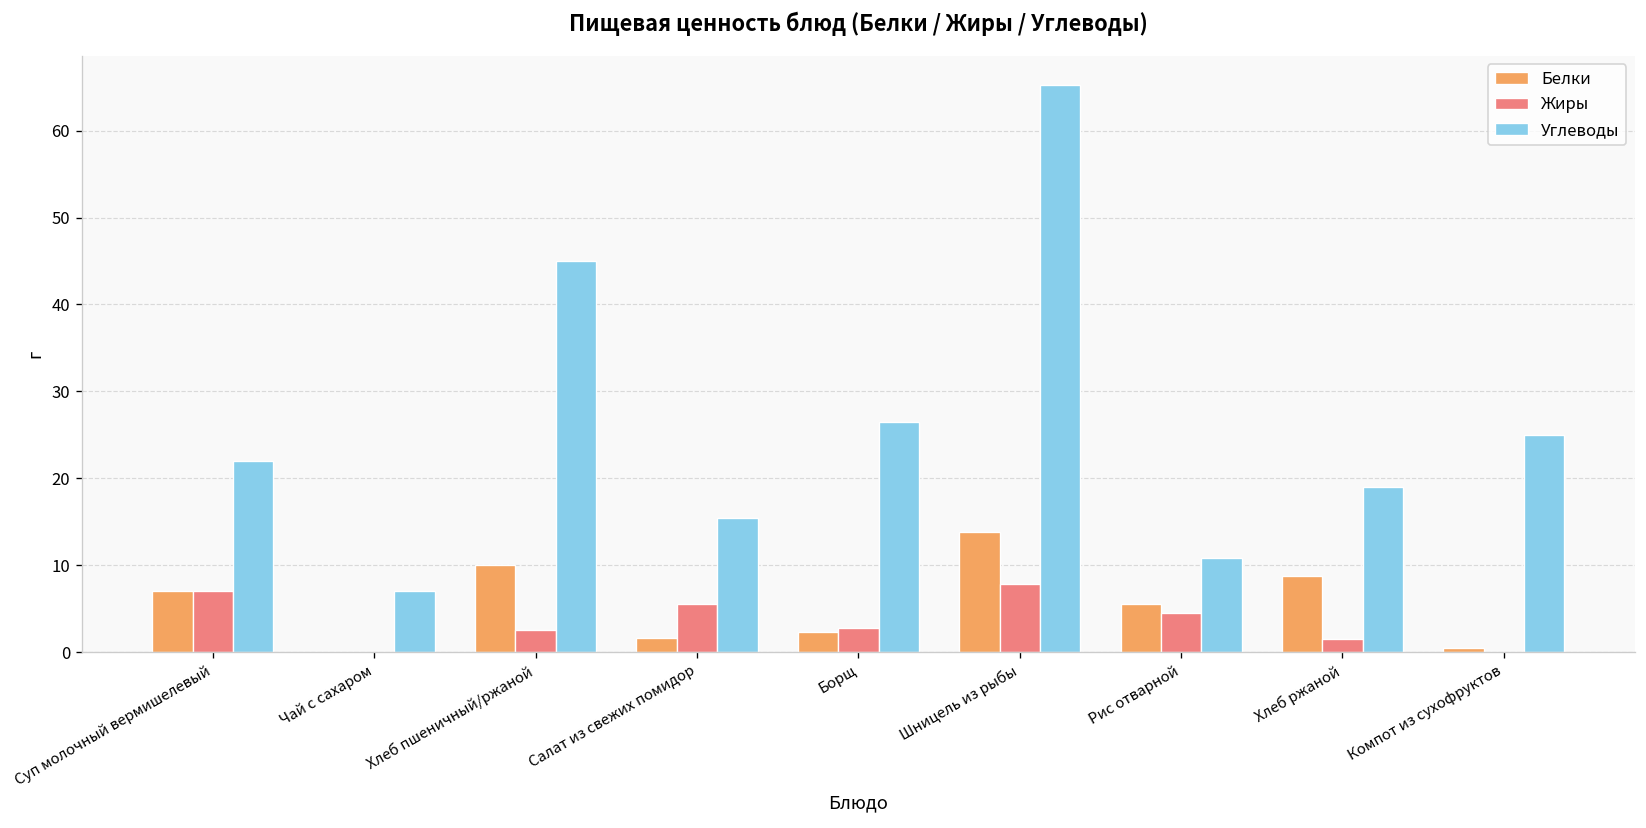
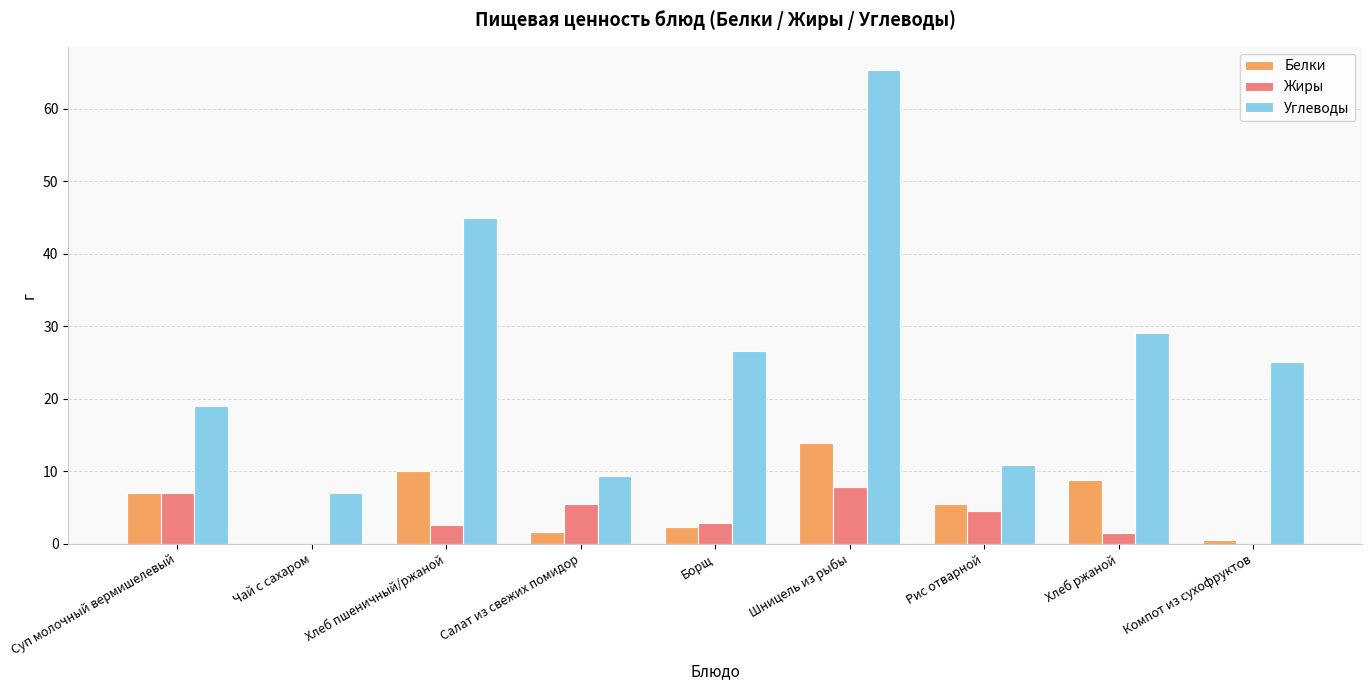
  {
    "Углеводы": {
-     "Суп молочный вермишелевый": 22,
+     "Суп молочный вермишелевый": 19,
      "Чай с сахаром": 7,
      "Хлеб пшеничный/ржаной": 45,
-     "Салат из свежих помидор": 15,
+     "Салат из свежих помидор": 9,
      "Борщ": 27,
      "Шницель из рыбы": 65,
      "Рис отварной": 11,
-     "Хлеб ржаной": 19,
+     "Хлеб ржаной": 29,
      "Компот из сухофруктов": 25
    }
  }
